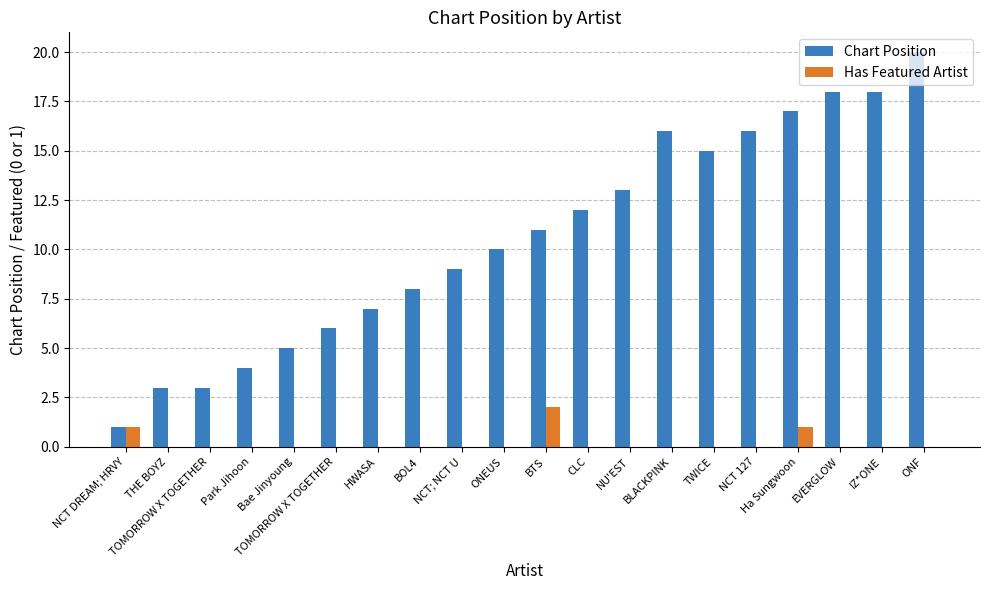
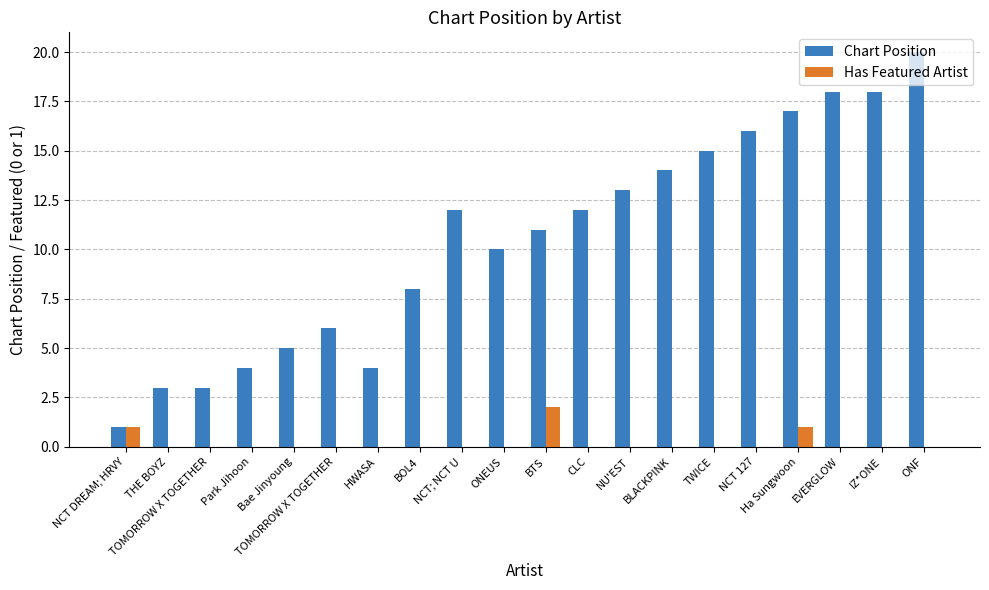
  {
    "Chart Position": {
      "NCT DREAM; HRVY": 1,
      "THE BOYZ": 3,
      "Park Jihoon": 4,
      "Bae Jinyoung": 5,
-     "HWASA": 7,
+     "HWASA": 4,
      "BOL4": 8,
-     "NCT; NCT U": 9,
+     "NCT; NCT U": 12,
      "ONEUS": 10,
      "BTS": 11,
      "CLC": 12,
      "NU'EST": 13,
-     "BLACKPINK": 16,
+     "BLACKPINK": 14,
      "TWICE": 15,
      "NCT 127": 16,
      "Ha Sungwoon": 17,
      "EVERGLOW": 18,
      "IZ*ONE": 18
    },
    "Has Featured Artist": {
      "NCT DREAM; HRVY": 1,
      "THE BOYZ": 0,
      "Park Jihoon": 0,
      "Bae Jinyoung": 0,
      "HWASA": 0,
      "BOL4": 0,
      "NCT; NCT U": 0,
      "ONEUS": 0,
      "BTS": 2,
      "CLC": 0,
      "NU'EST": 0,
      "BLACKPINK": 0,
      "TWICE": 0,
      "NCT 127": 0,
      "Ha Sungwoon": 1,
      "EVERGLOW": 0,
      "IZ*ONE": 0,
      "ONF": 0
    }
  }
